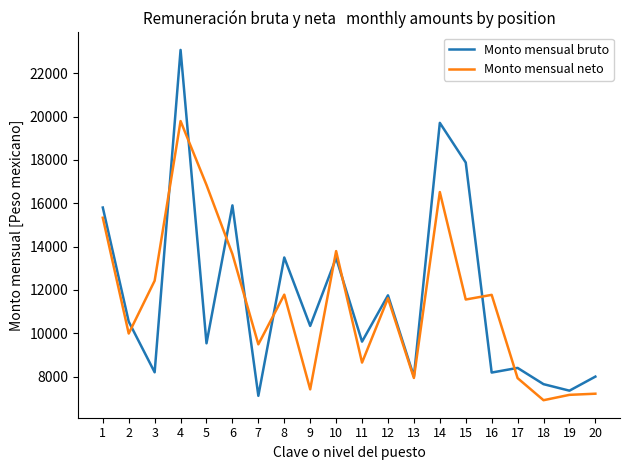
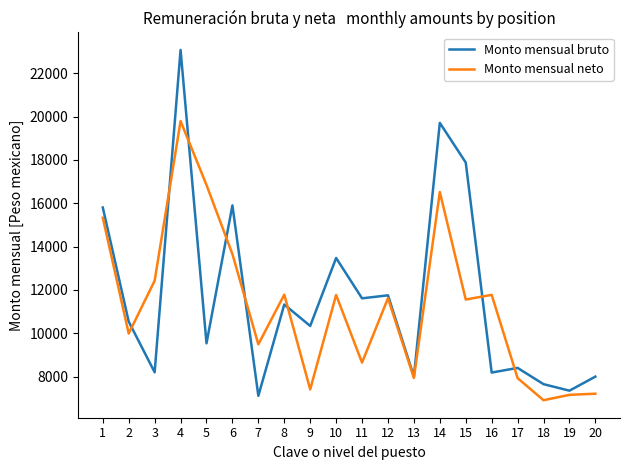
  {
    "Monto mensual bruto": {
      "1": 15800,
      "2": 10500,
      "3": 8200,
      "4": 23100,
      "5": 9500,
      "6": 15900,
      "7": 7100,
-     "8": 13500,
+     "8": 11300,
      "9": 10300,
      "10": 13500,
-     "11": 9600,
+     "11": 11600,
      "12": 11800,
      "14": 19700,
      "15": 17900,
      "16": 8200,
      "17": 8400,
      "18": 7700,
      "19": 7400,
      "20": 8000
    },
    "Monto mensual neto": {
      "1": 15300,
      "2": 10000,
      "3": 12400,
      "4": 19800,
      "5": 16800,
      "6": 13700,
      "7": 9500,
      "8": 11800,
      "9": 7400,
-     "10": 13800,
+     "10": 11800,
      "11": 8600,
      "12": 11600,
      "14": 16500,
      "15": 11600,
      "16": 11800,
      "17": 7900,
      "18": 6900,
      "19": 7200,
      "20": 7200
    }
  }
